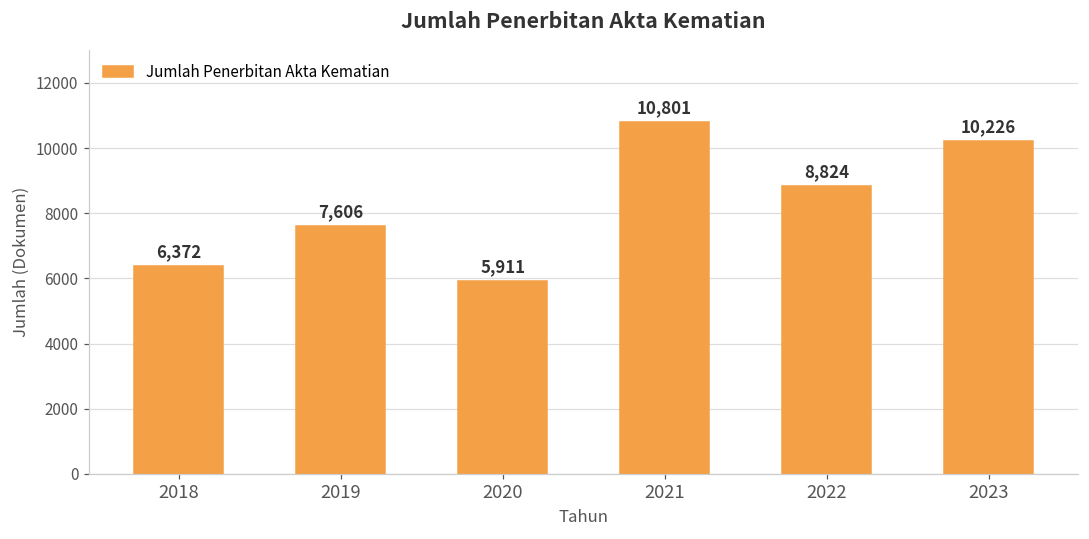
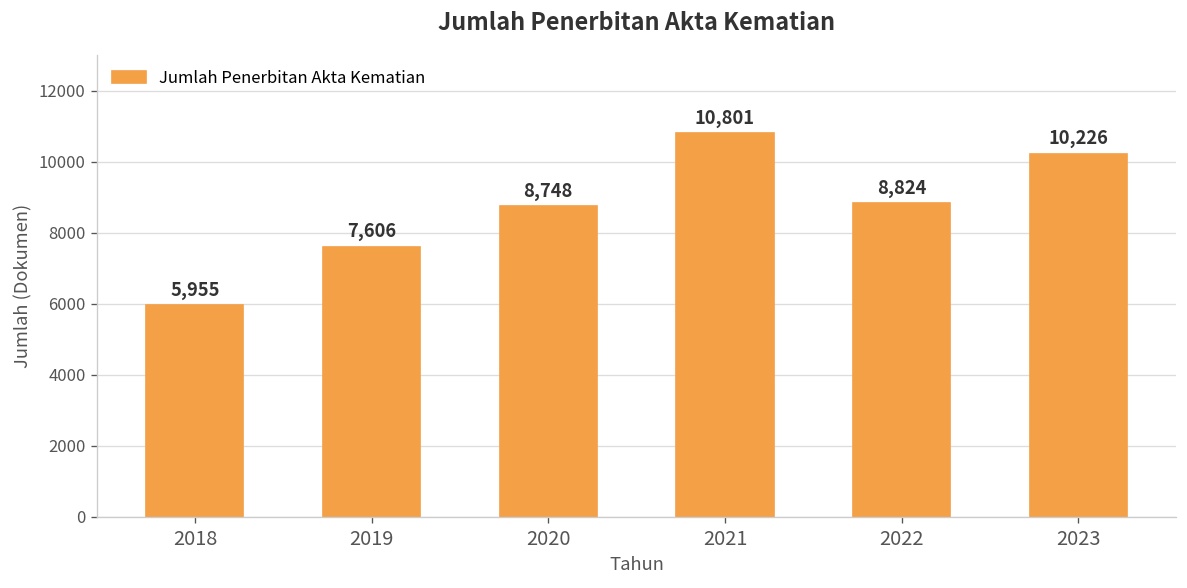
  {
-   "2018": "6,372",
+   "2018": "5,955",
    "2019": "7,606",
-   "2020": "5,911",
+   "2020": "8,748",
    "2021": "10,801",
    "2022": "8,824",
    "2023": "10,226"
  }
